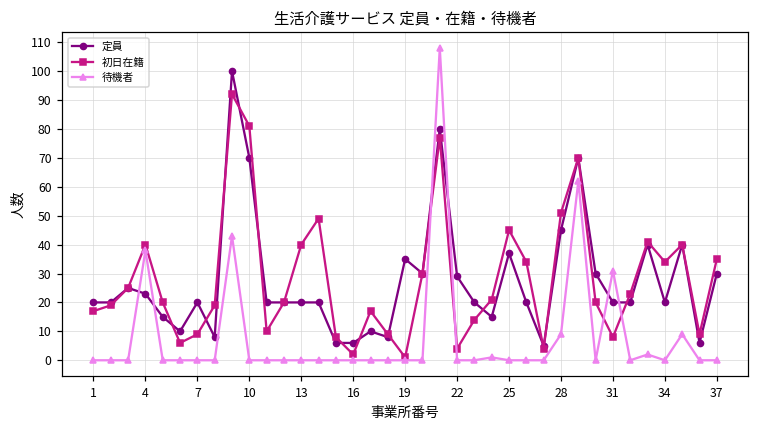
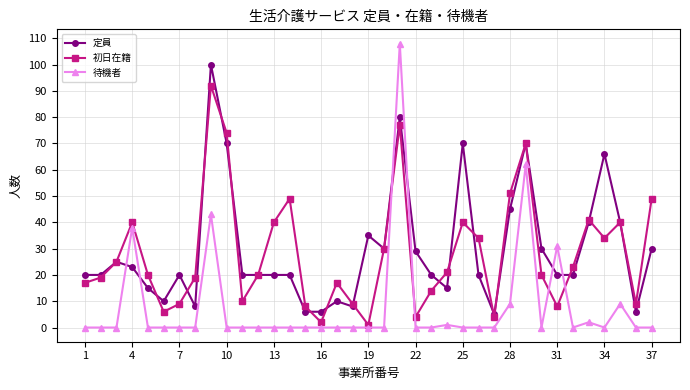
  {
    "定員": {
      "1": 20,
      "4": 23,
      "7": 20,
      "10": 70,
      "13": 20,
      "16": 6,
      "19": 35,
      "22": 29,
-     "25": 37,
+     "25": 70,
      "28": 45,
      "31": 20,
-     "34": 20,
+     "34": 66,
      "37": 30
    },
    "初日在籍": {
      "1": 17,
      "4": 40,
      "7": 9,
-     "10": 81,
+     "10": 74,
      "13": 40,
      "16": 2,
      "19": 1,
      "22": 4,
-     "25": 45,
+     "25": 40,
      "28": 51,
      "31": 8,
      "34": 34,
-     "37": 35
+     "37": 49
    },
    "待機者": {
      "1": 0,
      "4": 38,
      "7": 0,
      "10": 0,
      "13": 0,
      "16": 0,
      "19": 0,
      "22": 0,
      "25": 0,
      "28": 9,
      "31": 31,
      "34": 0,
      "37": 0
    }
  }
